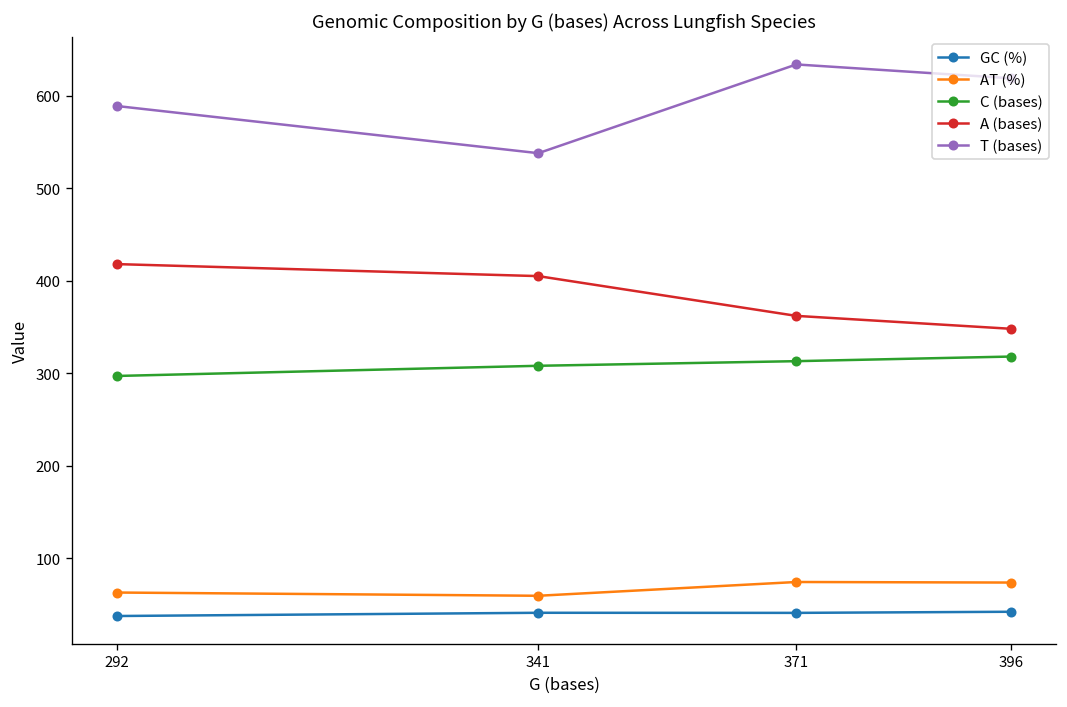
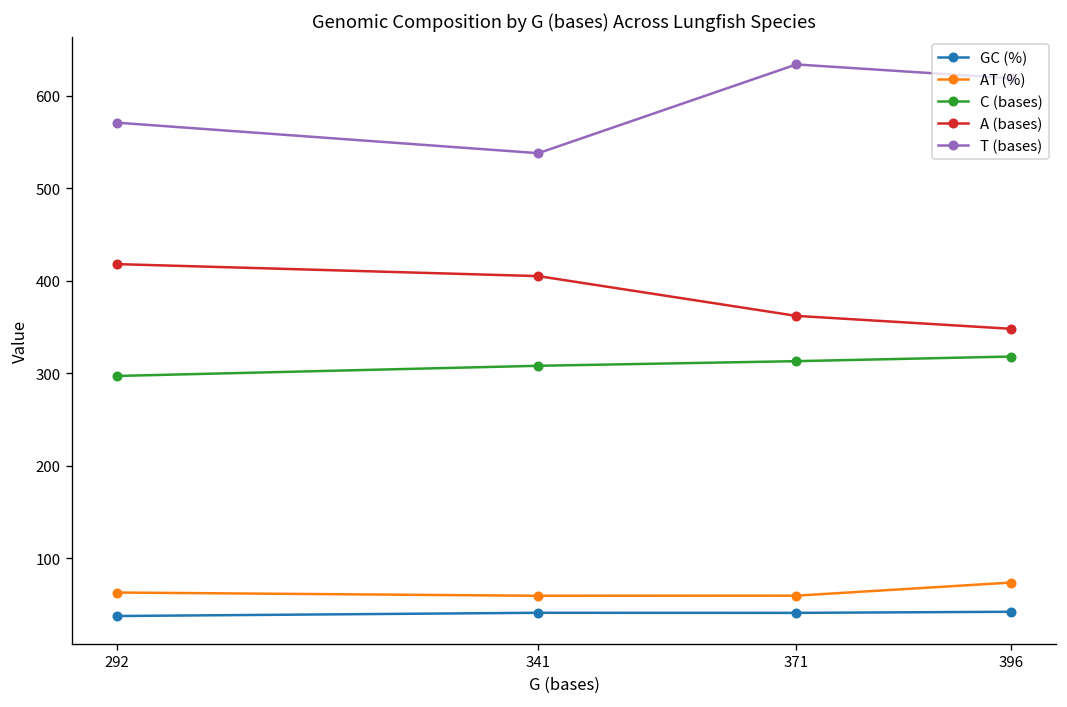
  {
    "GC (%)": {
      "292": 40,
      "341": 40,
      "371": 40,
      "396": 40
    },
    "AT (%)": {
      "292": 60,
      "341": 60,
-     "371": 70,
+     "371": 60,
      "396": 70
    },
    "C (bases)": {
      "292": 300,
      "341": 310,
      "371": 310,
      "396": 320
    },
    "A (bases)": {
      "292": 420,
      "341": 410,
      "371": 360,
      "396": 350
    },
    "T (bases)": {
-     "292": 590,
+     "292": 570,
      "341": 540,
      "371": 630
    }
  }
